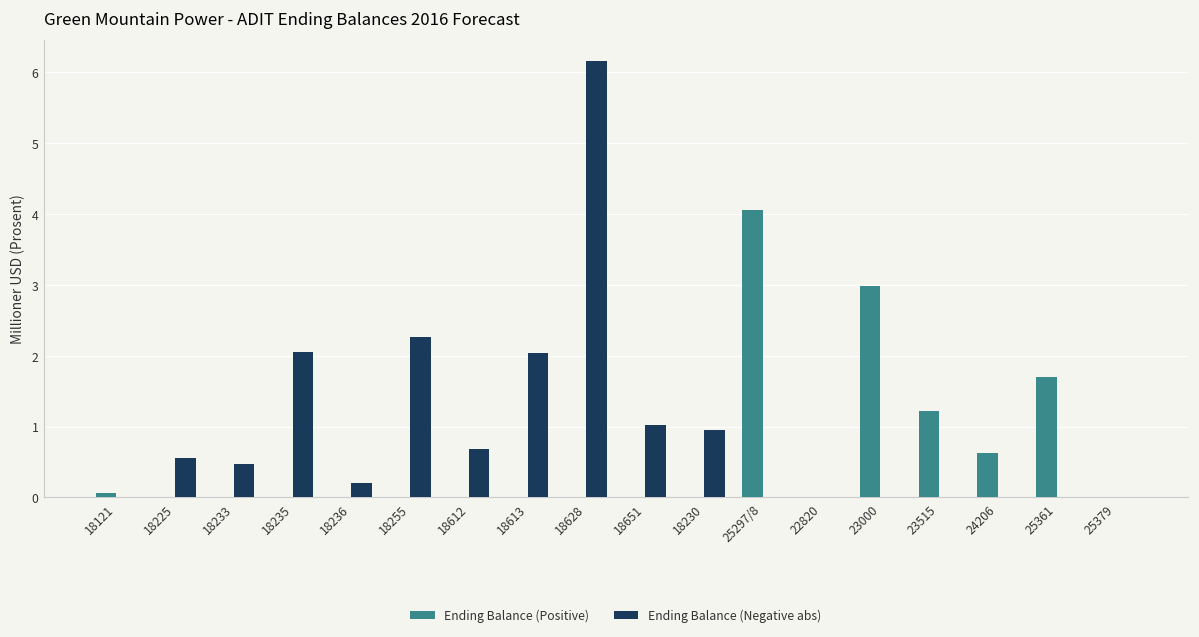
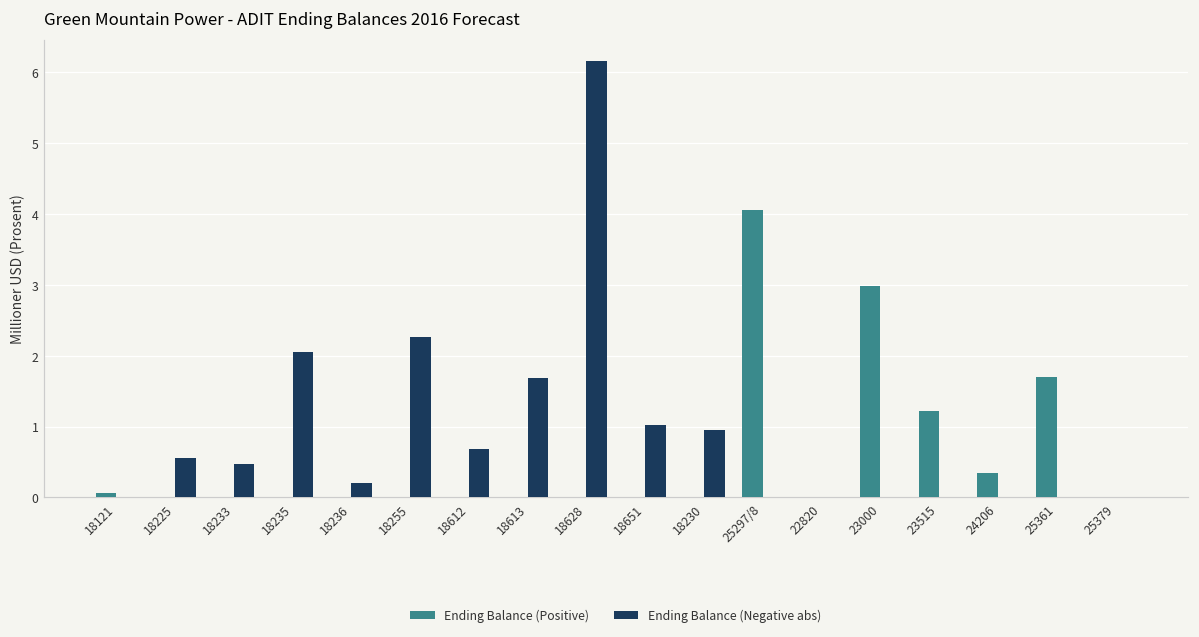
  {
    "Ending Balance (Positive)": {
      "18121": 0.1,
      "18225": 0.0,
      "18233": 0.0,
      "18235": 0.0,
      "18236": 0.0,
      "18255": 0.0,
      "18612": 0.0,
      "18613": 0.0,
      "18628": 0.0,
      "18651": 0.0,
      "18230": 0.0,
      "25297/8": 4.1,
      "22820": 0.0,
      "23000": 3.0,
      "23515": 1.2,
-     "24206": 0.6,
+     "24206": 0.3,
      "25361": 1.7
    },
    "Ending Balance (Negative abs)": {
      "18121": 0.0,
      "18225": 0.6,
      "18233": 0.5,
      "18235": 2.1,
      "18236": 0.2,
      "18255": 2.3,
      "18612": 0.7,
-     "18613": 2.0,
+     "18613": 1.7,
      "18628": 6.1,
      "18651": 1.0,
      "18230": 1.0,
      "25297/8": 0.0,
      "22820": 0.0,
      "23000": 0.0,
      "23515": 0.0,
      "24206": 0.0,
      "25379": 0.0
    }
  }
